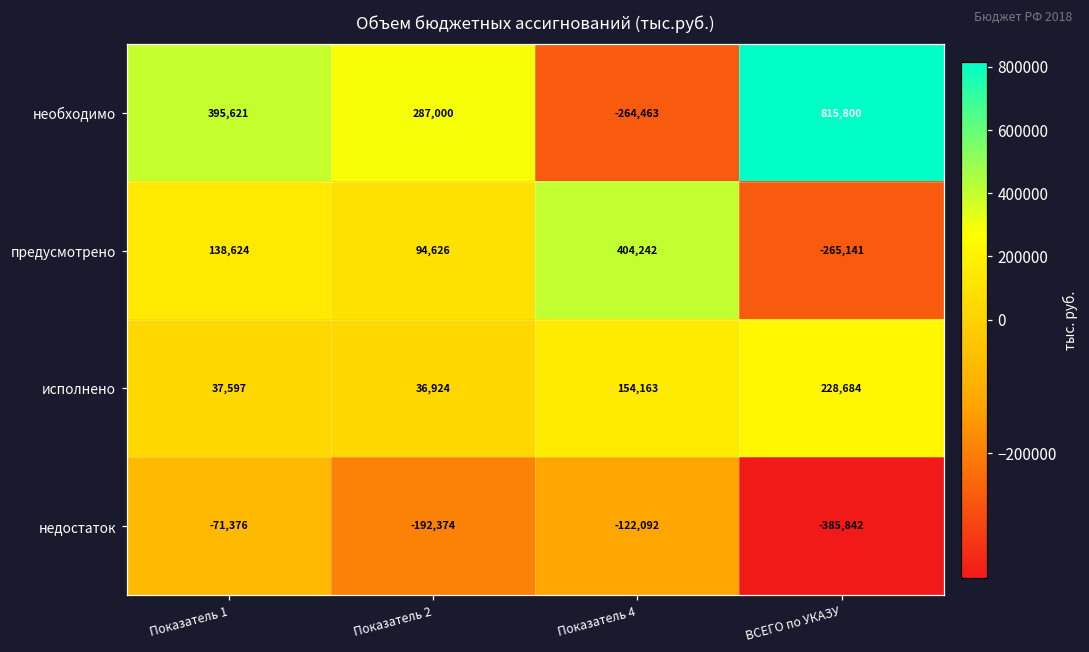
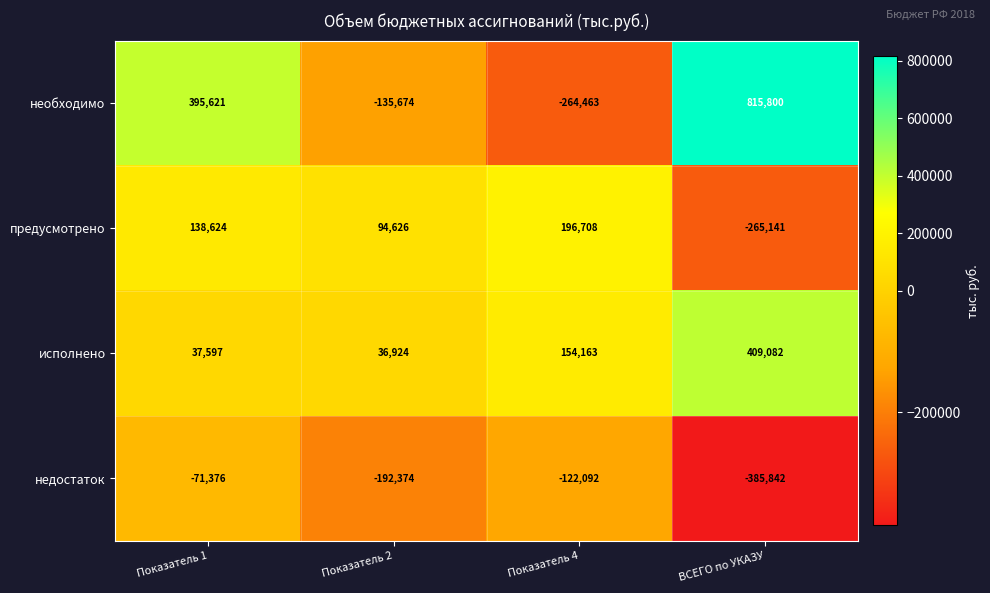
  {
    "необходимо": {
      "Показатель 1": "395,621",
-     "Показатель 2": "287,000",
+     "Показатель 2": "-135,674",
      "Показатель 4": "-264,463",
      "ВСЕГО по УКАЗУ": "815,800"
    },
    "предусмотрено": {
      "Показатель 1": "138,624",
      "Показатель 2": "94,626",
-     "Показатель 4": "404,242",
+     "Показатель 4": "196,708",
      "ВСЕГО по УКАЗУ": "-265,141"
    },
    "исполнено": {
      "Показатель 1": "37,597",
      "Показатель 2": "36,924",
      "Показатель 4": "154,163",
-     "ВСЕГО по УКАЗУ": "228,684"
+     "ВСЕГО по УКАЗУ": "409,082"
    },
    "недостаток": {
      "Показатель 1": "-71,376",
      "Показатель 2": "-192,374",
      "Показатель 4": "-122,092",
      "ВСЕГО по УКАЗУ": "-385,842"
    }
  }
